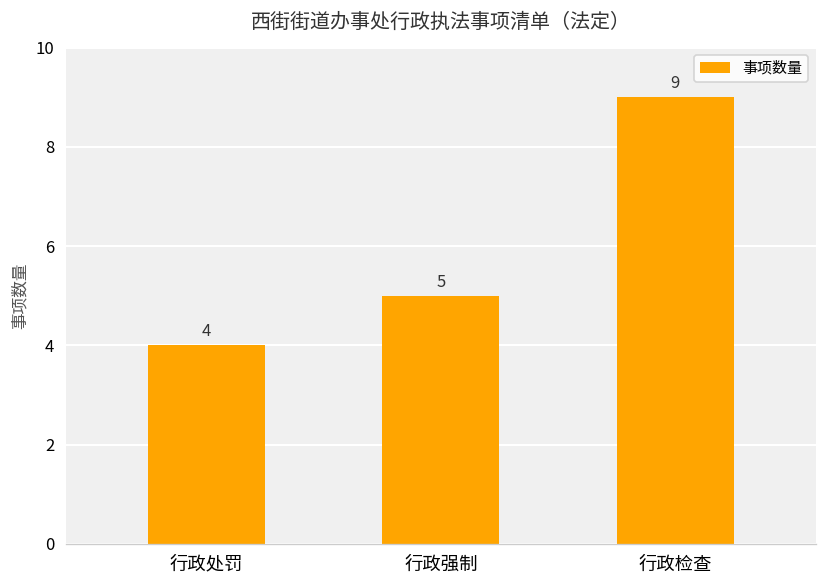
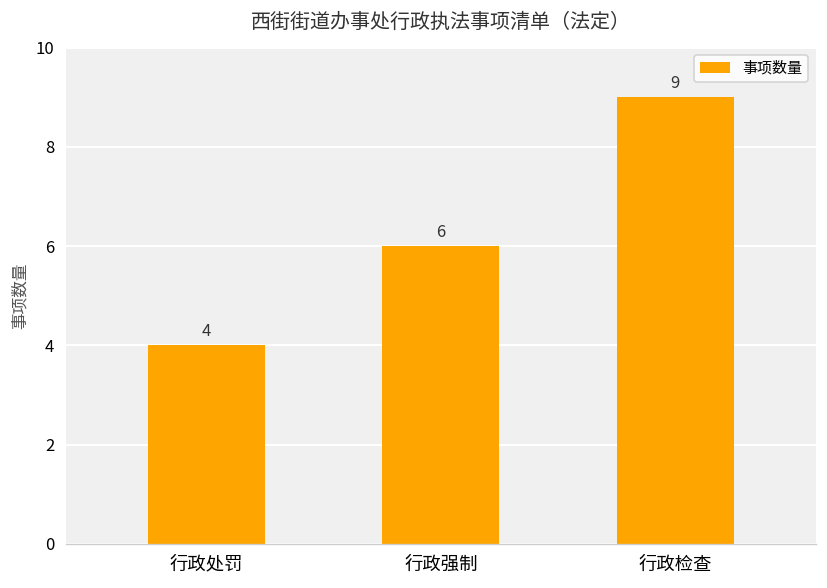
  {
    "行政处罚": 4,
-   "行政强制": 5,
+   "行政强制": 6,
    "行政检查": 9
  }
